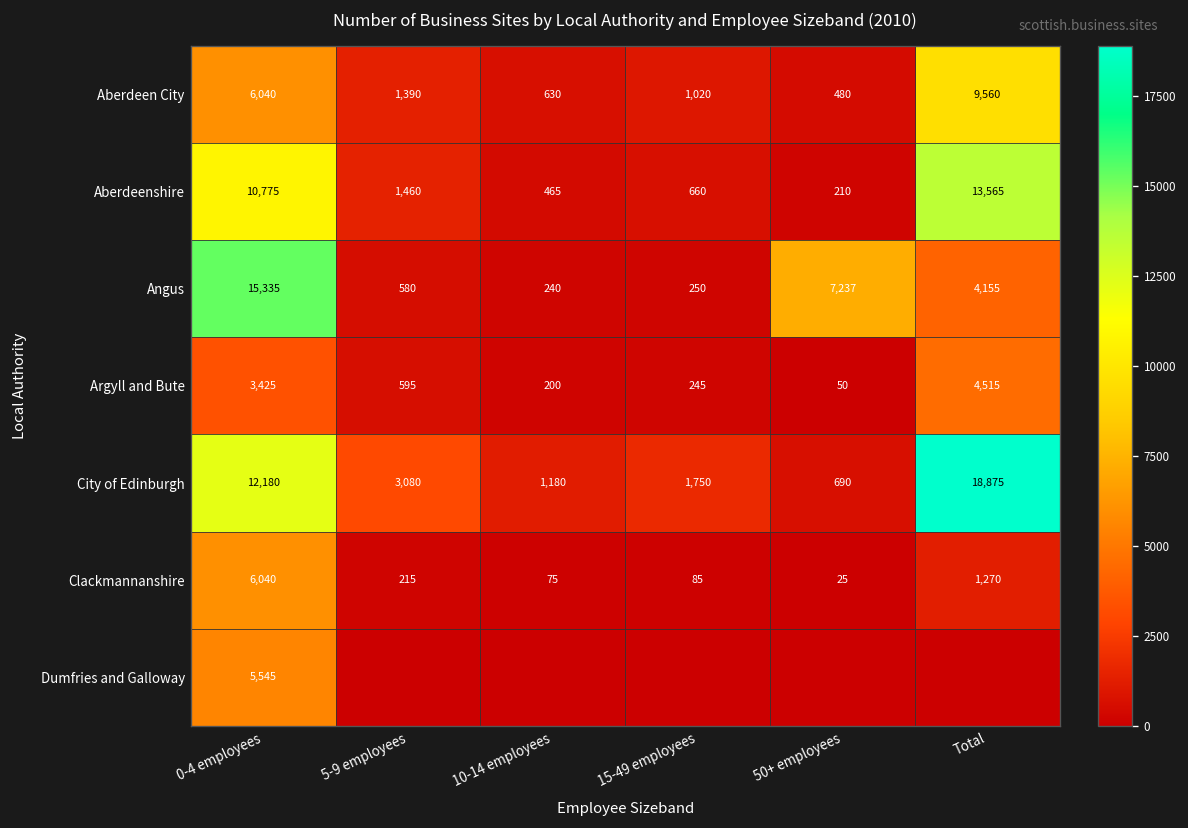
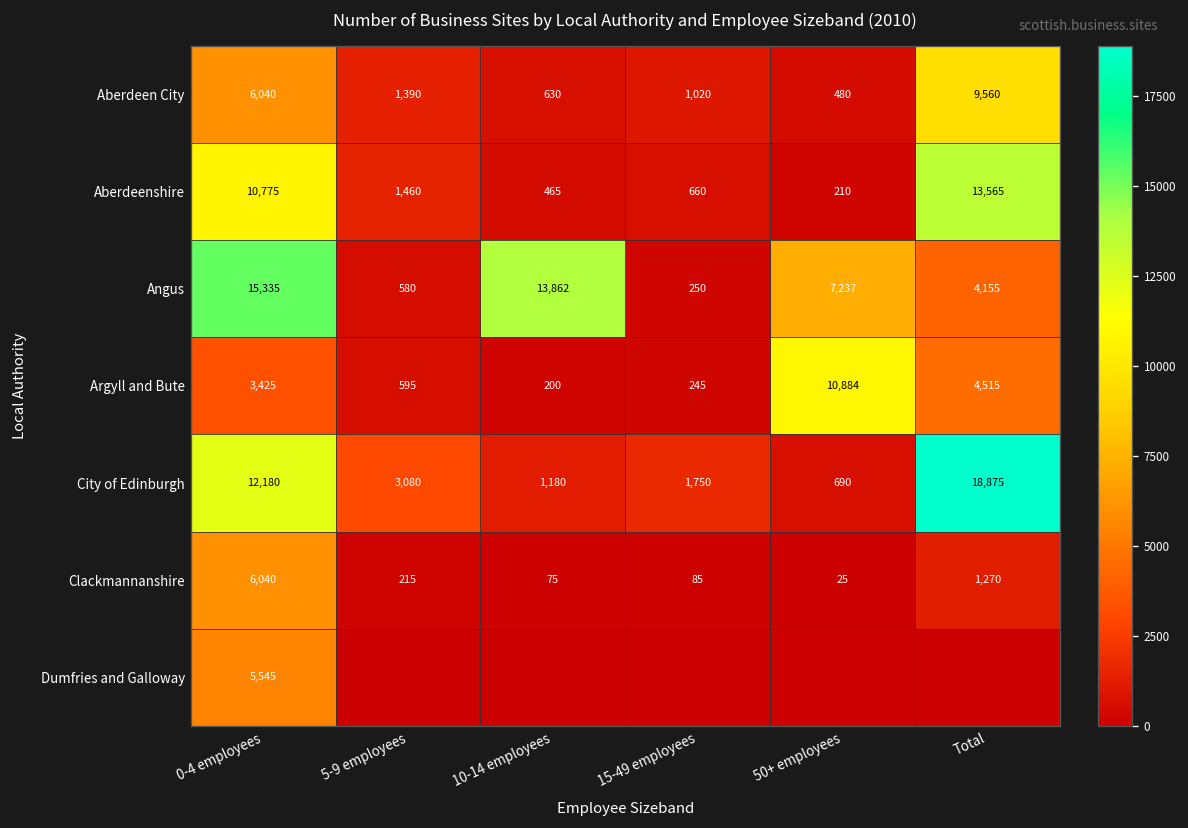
  {
    "Aberdeen City": {
      "0-4 employees": "6,040",
      "5-9 employees": "1,390",
      "10-14 employees": "630",
      "15-49 employees": "1,020",
      "50+ employees": "480",
      "Total": "9,560"
    },
    "Aberdeenshire": {
      "0-4 employees": "10,775",
      "5-9 employees": "1,460",
      "10-14 employees": "465",
      "15-49 employees": "660",
      "50+ employees": "210",
      "Total": "13,565"
    },
    "Angus": {
      "0-4 employees": "15,335",
      "5-9 employees": "580",
-     "10-14 employees": "240",
+     "10-14 employees": "13,862",
      "15-49 employees": "250",
      "50+ employees": "7,237",
      "Total": "4,155"
    },
    "Argyll and Bute": {
      "0-4 employees": "3,425",
      "5-9 employees": "595",
      "10-14 employees": "200",
      "15-49 employees": "245",
-     "50+ employees": "50",
+     "50+ employees": "10,884",
      "Total": "4,515"
    },
    "City of Edinburgh": {
      "0-4 employees": "12,180",
      "5-9 employees": "3,080",
      "10-14 employees": "1,180",
      "15-49 employees": "1,750",
      "50+ employees": "690",
      "Total": "18,875"
    },
    "Clackmannanshire": {
      "0-4 employees": "6,040",
      "5-9 employees": "215",
      "10-14 employees": "75",
      "15-49 employees": "85",
      "50+ employees": "25",
      "Total": "1,270"
    },
    "Dumfries and Galloway": {
      "0-4 employees": "5,545"
    }
  }
